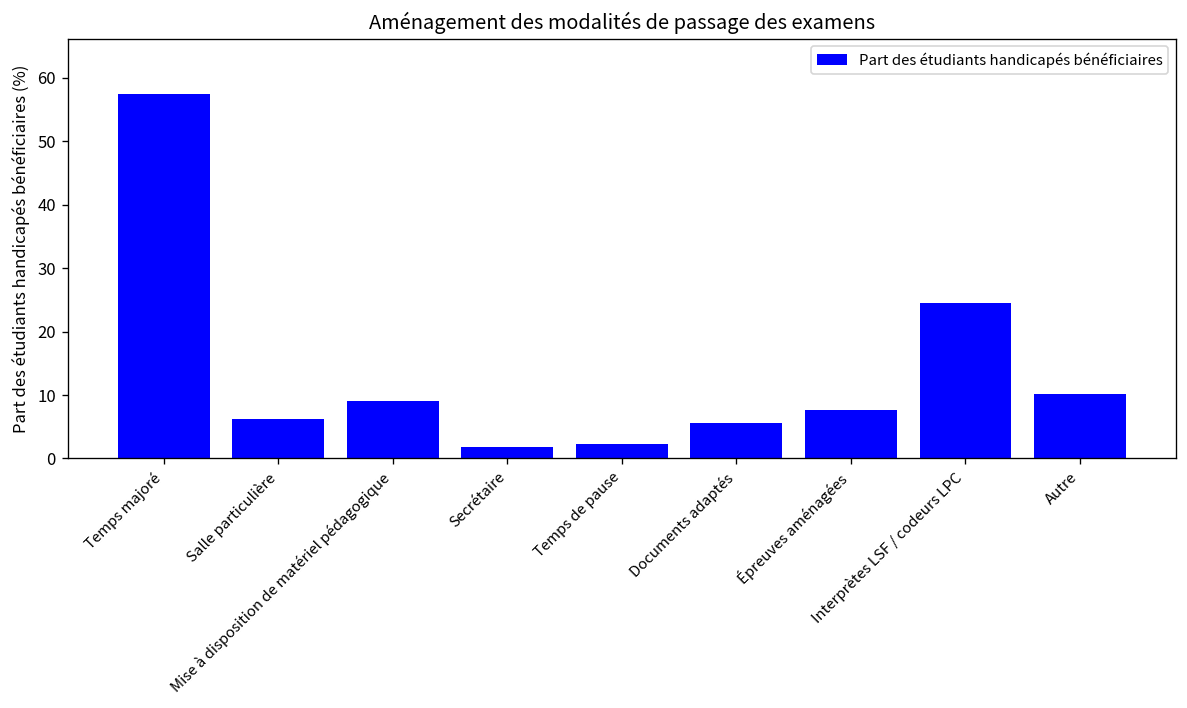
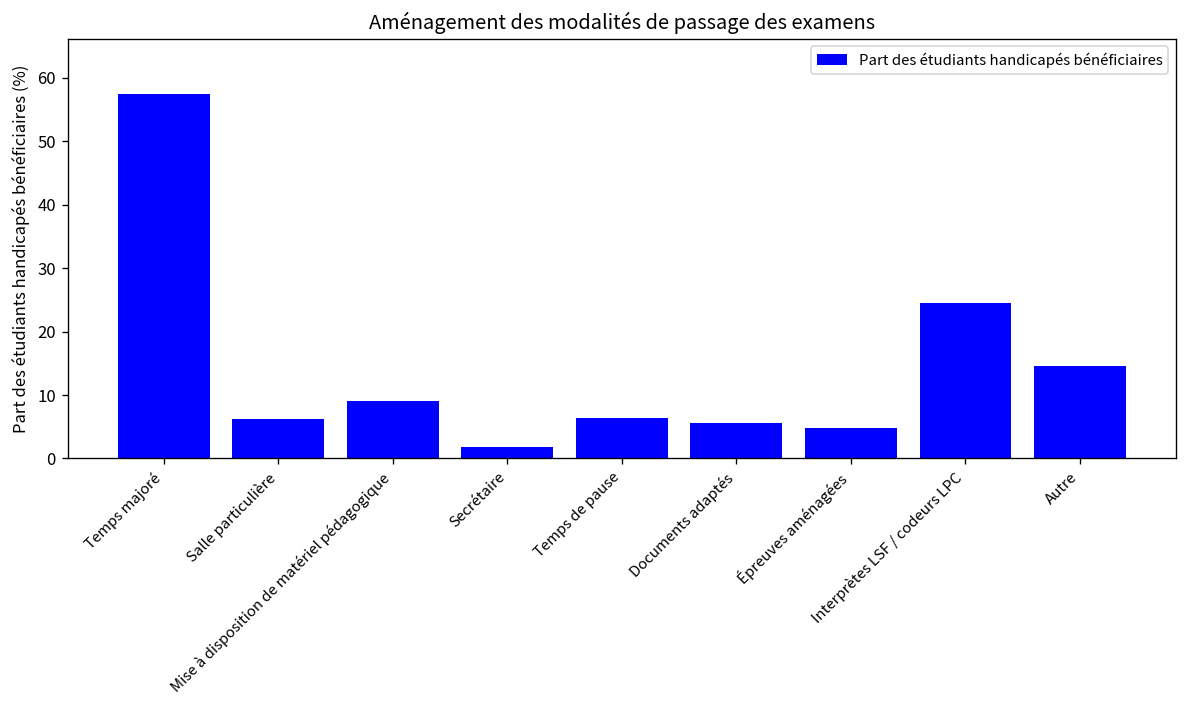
  {
    "Temps majoré": 58,
    "Salle particulière": 6,
    "Mise à disposition de matériel pédagogique": 9,
    "Secrétaire": 2,
-   "Temps de pause": 2,
+   "Temps de pause": 6,
    "Documents adaptés": 6,
-   "Épreuves aménagées": 8,
+   "Épreuves aménagées": 5,
    "Interprètes LSF / codeurs LPC": 25,
-   "Autre": 10
+   "Autre": 15
  }
